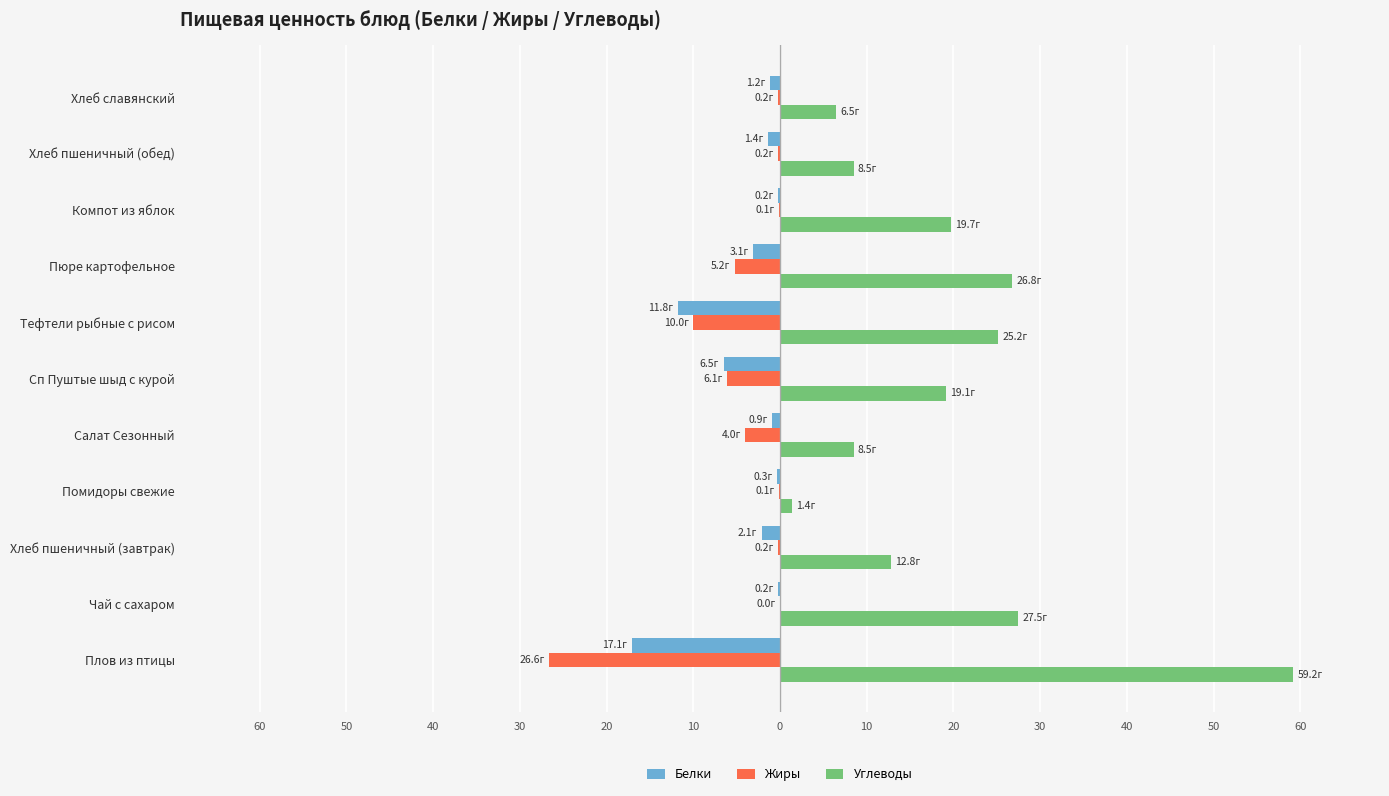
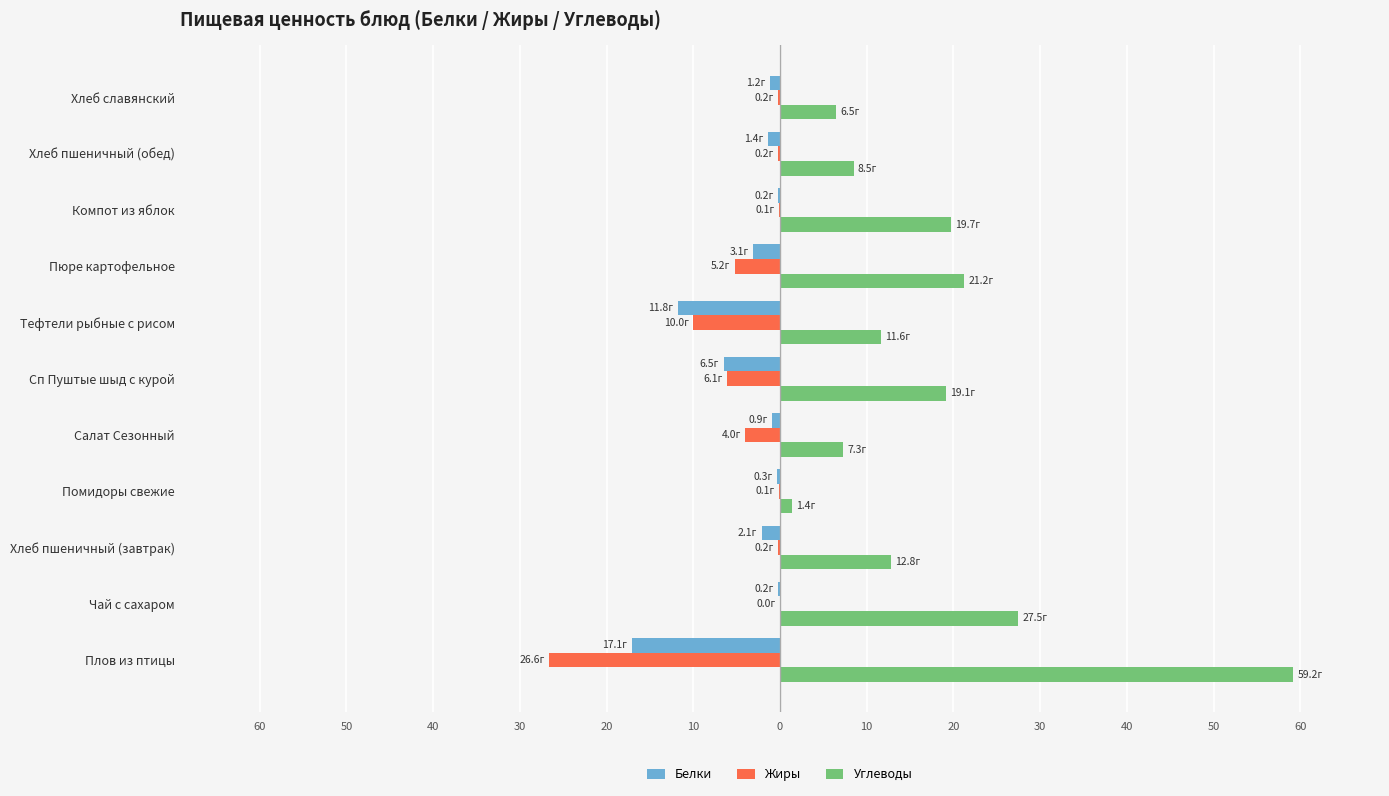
  {
    "Жиры": {
      "Чай с сахаром": "0.0г"
    },
    "Углеводы": {
      "Хлеб славянский": "6.5г",
      "Хлеб пшеничный (обед)": "8.5г",
      "Компот из яблок": "19.7г",
-     "Пюре картофельное": "26.8г",
-     "Тефтели рыбные с рисом": "25.2г",
+     "Пюре картофельное": "21.2г",
+     "Тефтели рыбные с рисом": "11.6г",
      "Сп Пуштые шыд с курой": "19.1г",
-     "Салат Сезонный": "8.5г",
+     "Салат Сезонный": "7.3г",
      "Помидоры свежие": "1.4г",
      "Хлеб пшеничный (завтрак)": "12.8г",
      "Чай с сахаром": "27.5г",
      "Плов из птицы": "59.2г"
    }
  }
